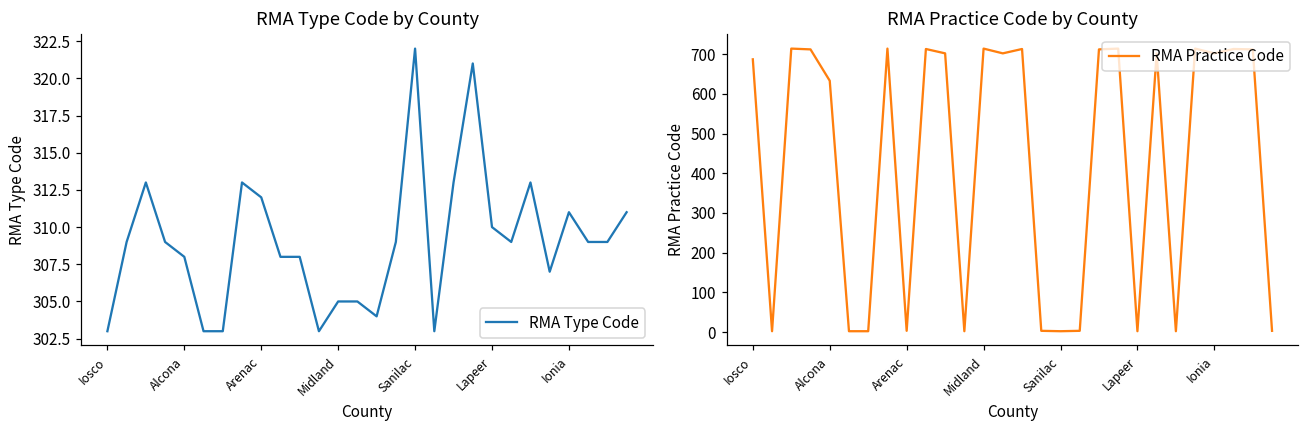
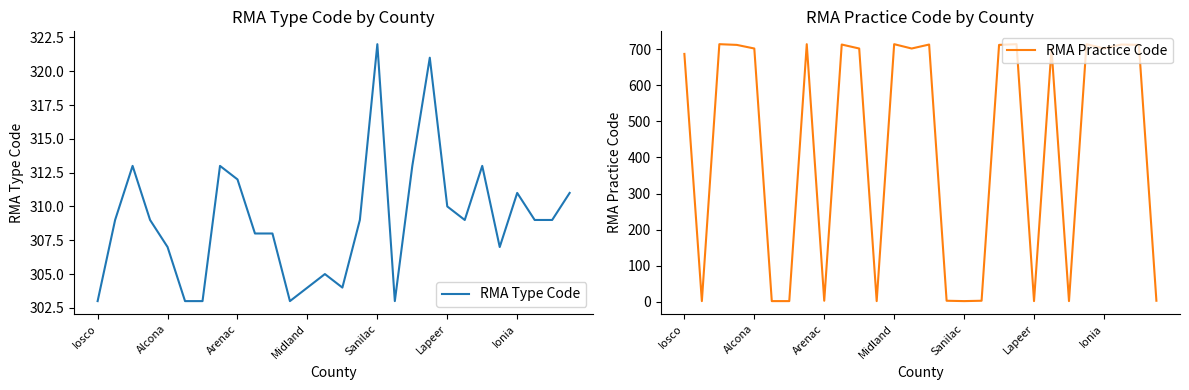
  {
    "RMA Type Code by County": {
      "Iosco": 303,
-     "Alcona": 308,
+     "Alcona": 307,
      "Arenac": 312,
-     "Midland": 305,
+     "Midland": 304,
      "Sanilac": 322,
      "Lapeer": 310,
      "Ionia": 311
    },
    "RMA Practice Code by County": {
      "Iosco": 690,
-     "Alcona": 630,
+     "Alcona": 700,
      "Arenac": 0,
      "Midland": 710,
      "Sanilac": 0,
      "Lapeer": 0
    }
  }
